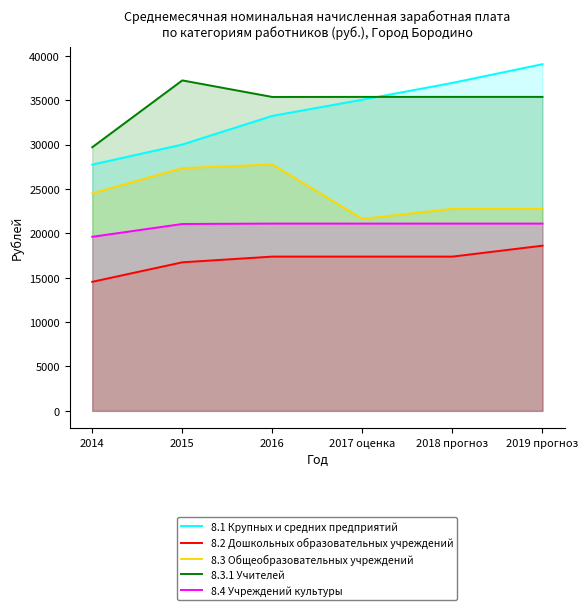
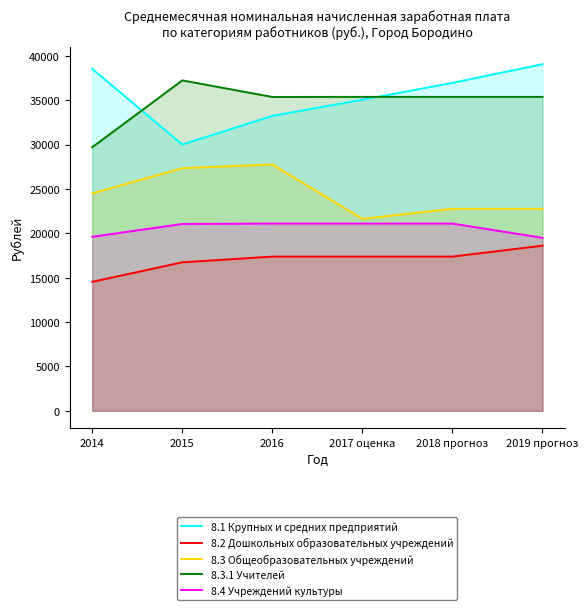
  {
    "8.1 Крупных и средних предприятий": {
-     "2014": 28000,
+     "2014": 39000,
      "2015": 30000,
      "2016": 33000,
      "2017 оценка": 35000,
      "2018 прогноз": 37000,
      "2019 прогноз": 39000
    },
    "8.2 Дошкольных образовательных учреждений": {
      "2014": 15000,
      "2015": 17000,
      "2016": 17000,
      "2017 оценка": 17000,
      "2018 прогноз": 17000,
      "2019 прогноз": 19000
    },
    "8.3 Общеобразовательных учреждений": {
      "2014": 25000,
      "2015": 27000,
      "2016": 28000,
      "2017 оценка": 22000,
      "2018 прогноз": 23000,
      "2019 прогноз": 23000
    },
    "8.3.1 Учителей": {
      "2014": 30000,
      "2015": 37000,
      "2016": 35000,
      "2017 оценка": 35000,
      "2018 прогноз": 35000,
      "2019 прогноз": 35000
    },
    "8.4 Учреждений культуры": {
      "2014": 20000,
      "2015": 21000,
      "2016": 21000,
      "2017 оценка": 21000,
      "2018 прогноз": 21000,
-     "2019 прогноз": 21000
+     "2019 прогноз": 19000
    }
  }
